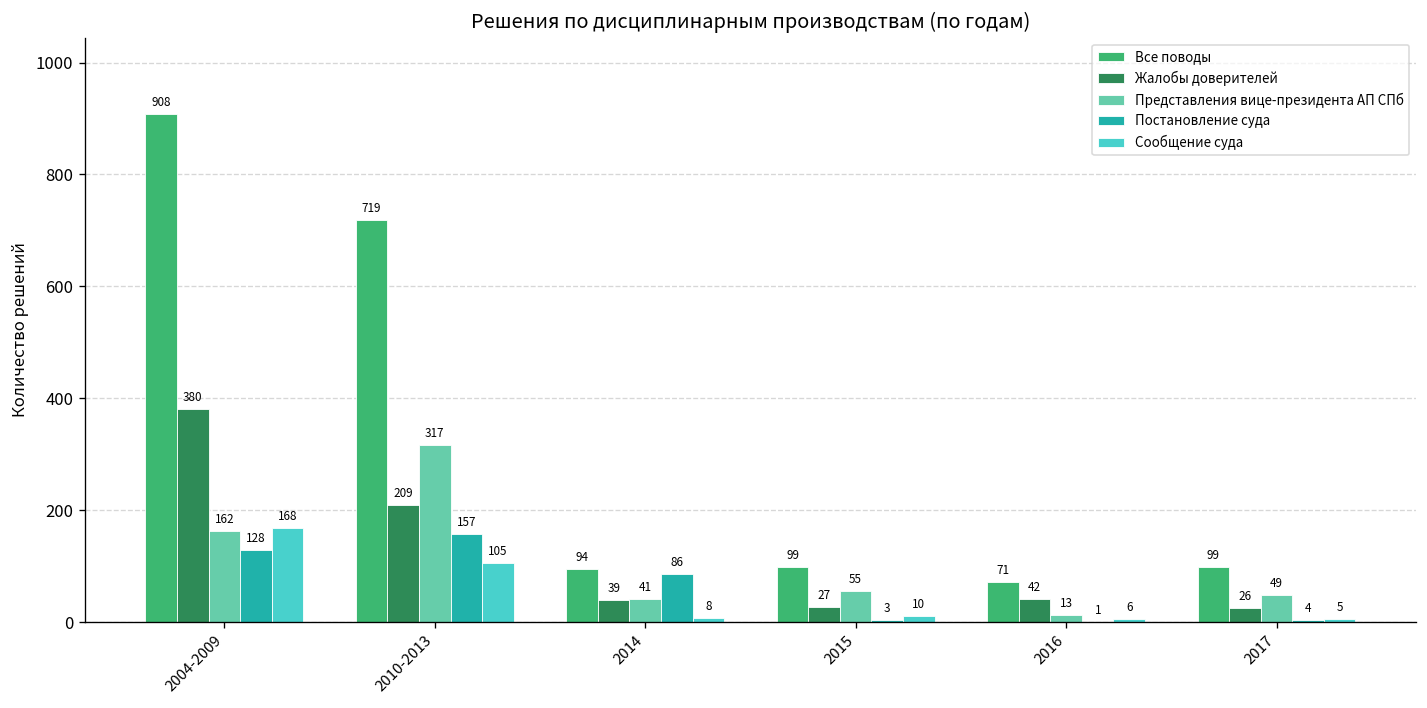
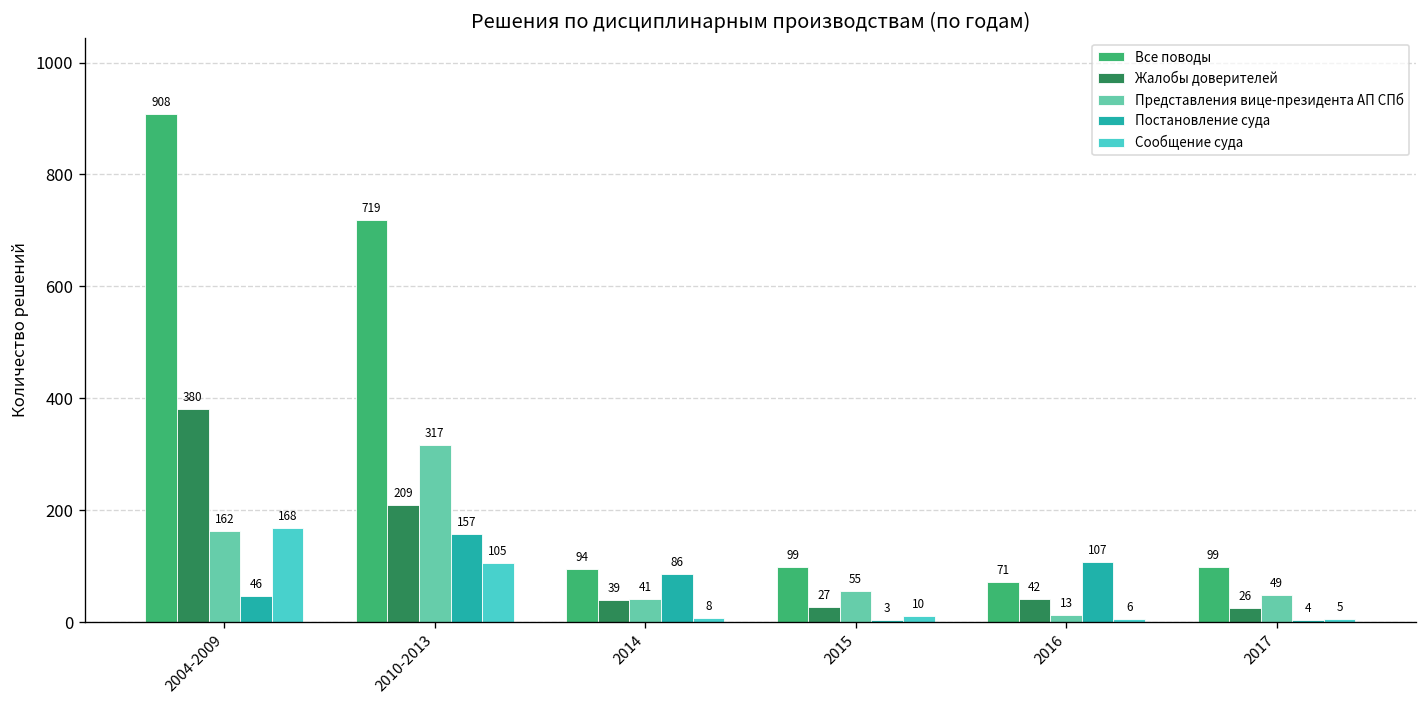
  {
    "Постановление суда": {
-     "2004-2009": 128,
+     "2004-2009": 46,
      "2010-2013": 157,
      "2014": 86,
      "2015": 3,
-     "2016": 1,
+     "2016": 107,
      "2017": 4
    }
  }
